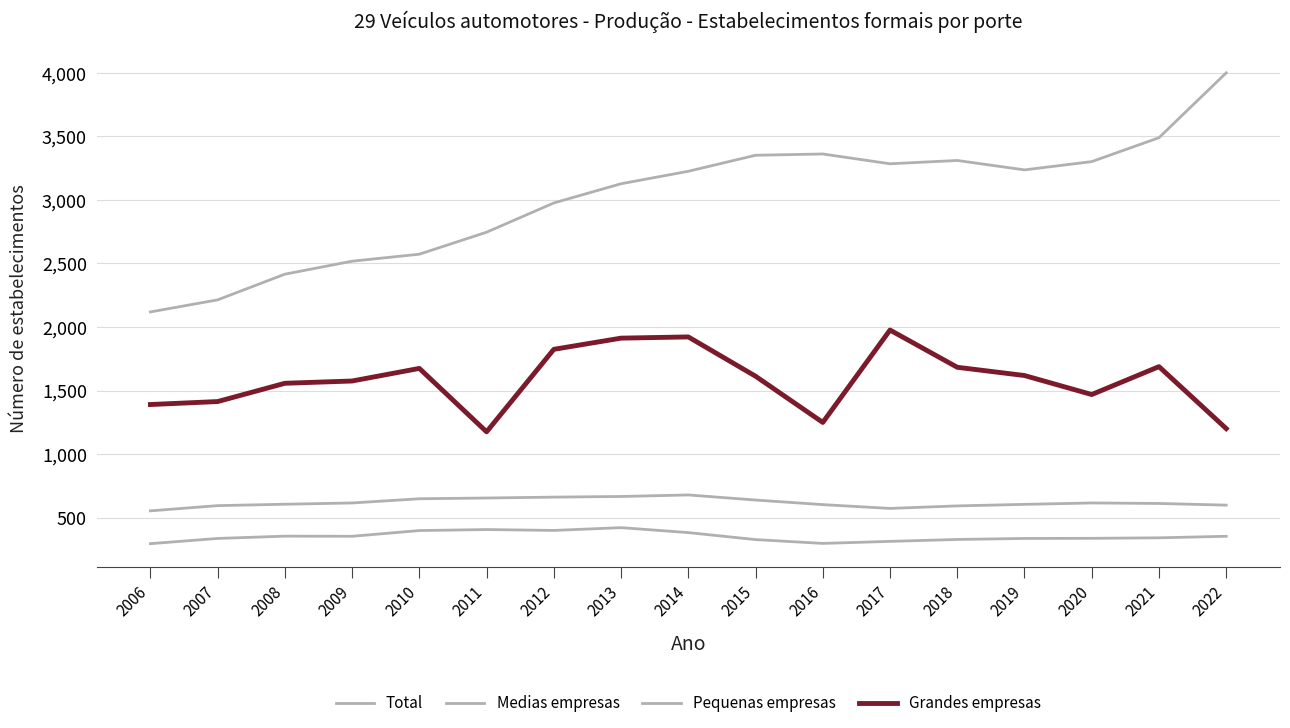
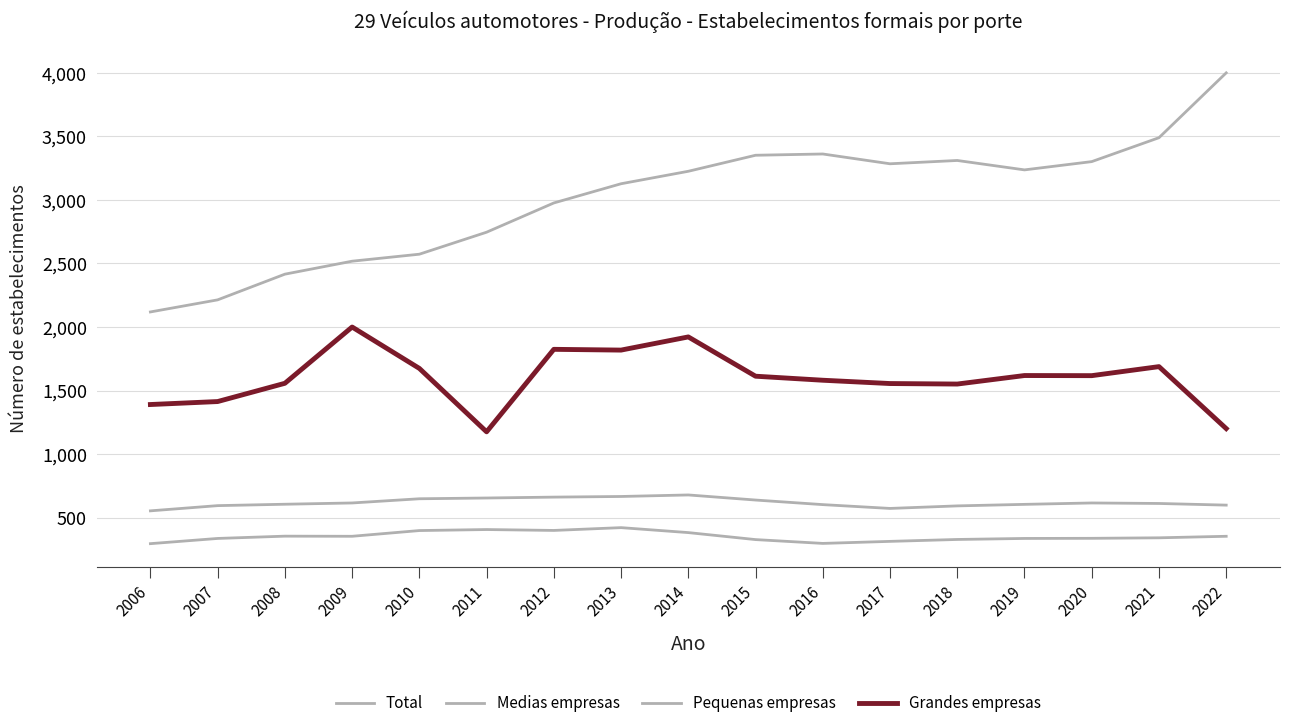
  {
    "Grandes empresas": {
      "2006": "1,390",
      "2007": "1,410",
      "2008": "1,560",
-     "2009": "1,580",
+     "2009": "2,000",
      "2010": "1,680",
      "2011": "1,180",
      "2012": "1,830",
-     "2013": "1,910",
+     "2013": "1,820",
      "2014": "1,920",
      "2015": "1,610",
-     "2016": "1,250",
-     "2017": "1,980",
-     "2018": "1,680",
+     "2016": "1,580",
+     "2017": "1,560",
+     "2018": "1,550",
      "2019": "1,620",
-     "2020": "1,470",
+     "2020": "1,620",
      "2021": "1,690",
      "2022": "1,200"
    }
  }
